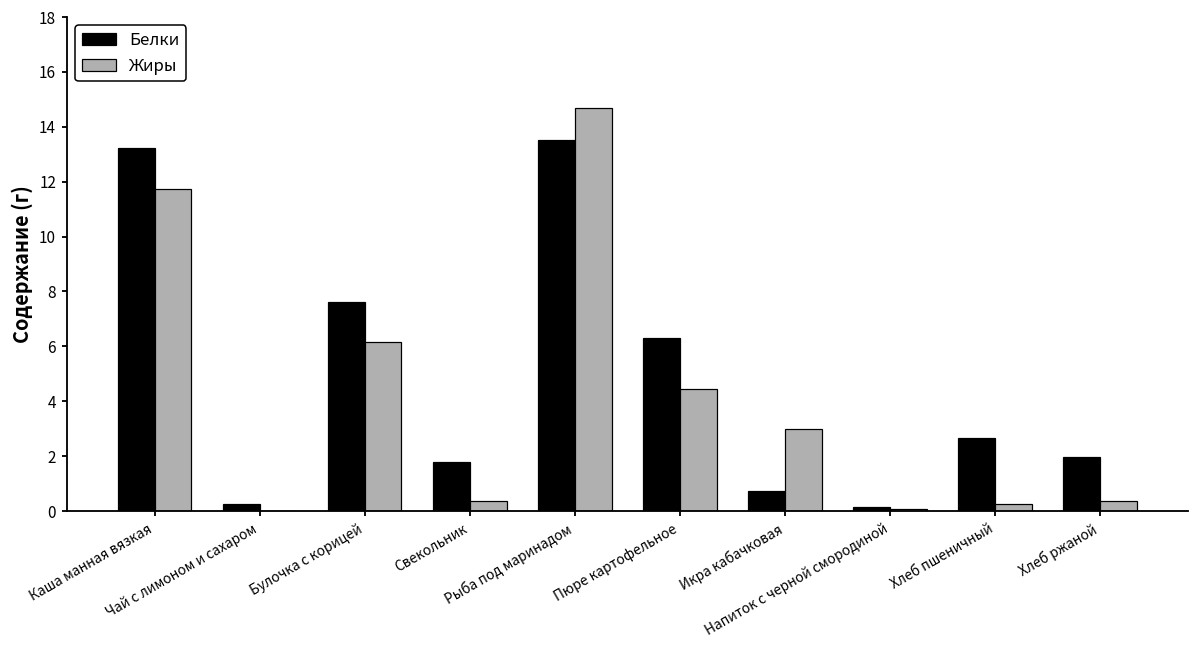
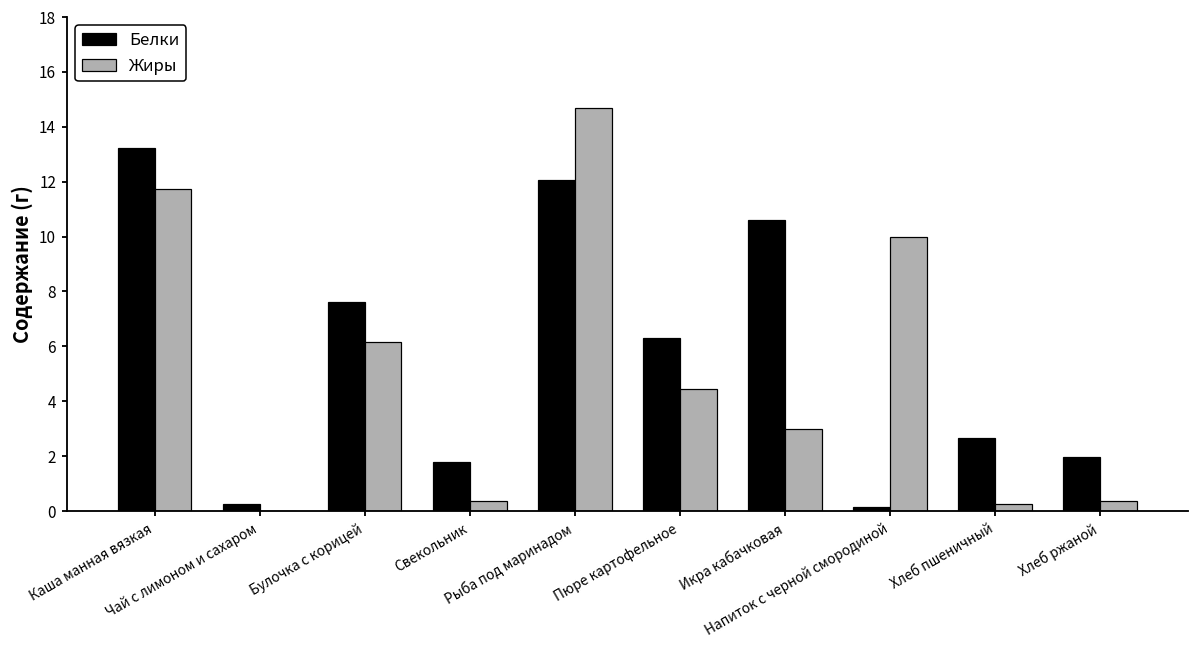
  {
    "Белки": {
      "Каша манная вязкая": 13.2,
      "Чай с лимоном и сахаром": 0.2,
      "Булочка с корицей": 7.6,
      "Свекольник": 1.8,
-     "Рыба под маринадом": 13.5,
+     "Рыба под маринадом": 12.1,
      "Пюре картофельное": 6.3,
-     "Икра кабачковая": 0.7,
+     "Икра кабачковая": 10.6,
      "Напиток с черной смородиной": 0.1,
      "Хлеб пшеничный": 2.7,
      "Хлеб ржаной": 2.0
    },
    "Жиры": {
      "Каша манная вязкая": 11.7,
      "Чай с лимоном и сахаром": 0.0,
      "Булочка с корицей": 6.2,
      "Свекольник": 0.4,
      "Рыба под маринадом": 14.7,
      "Пюре картофельное": 4.5,
      "Икра кабачковая": 3.0,
-     "Напиток с черной смородиной": 0.1,
+     "Напиток с черной смородиной": 10.0,
      "Хлеб пшеничный": 0.3,
      "Хлеб ржаной": 0.4
    }
  }
